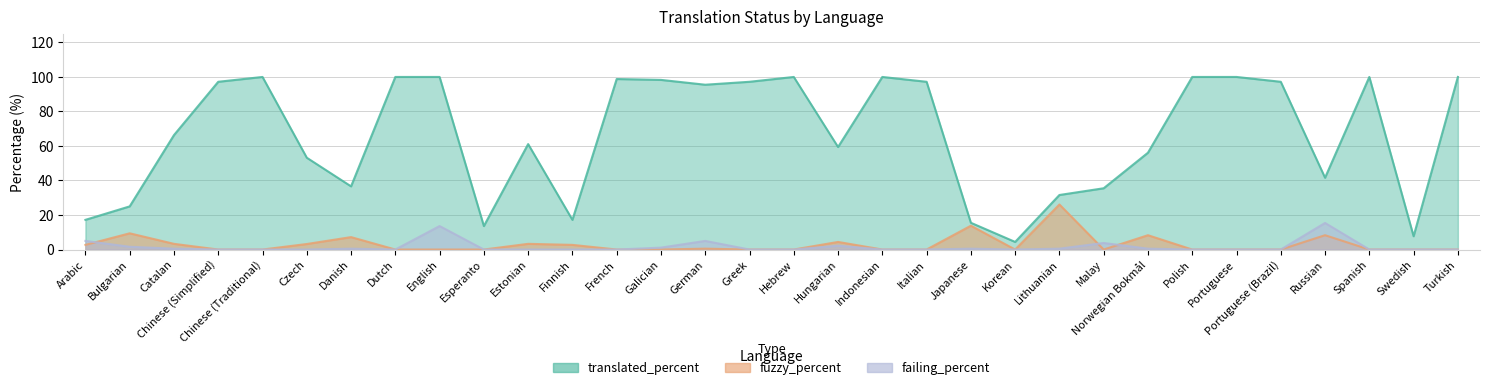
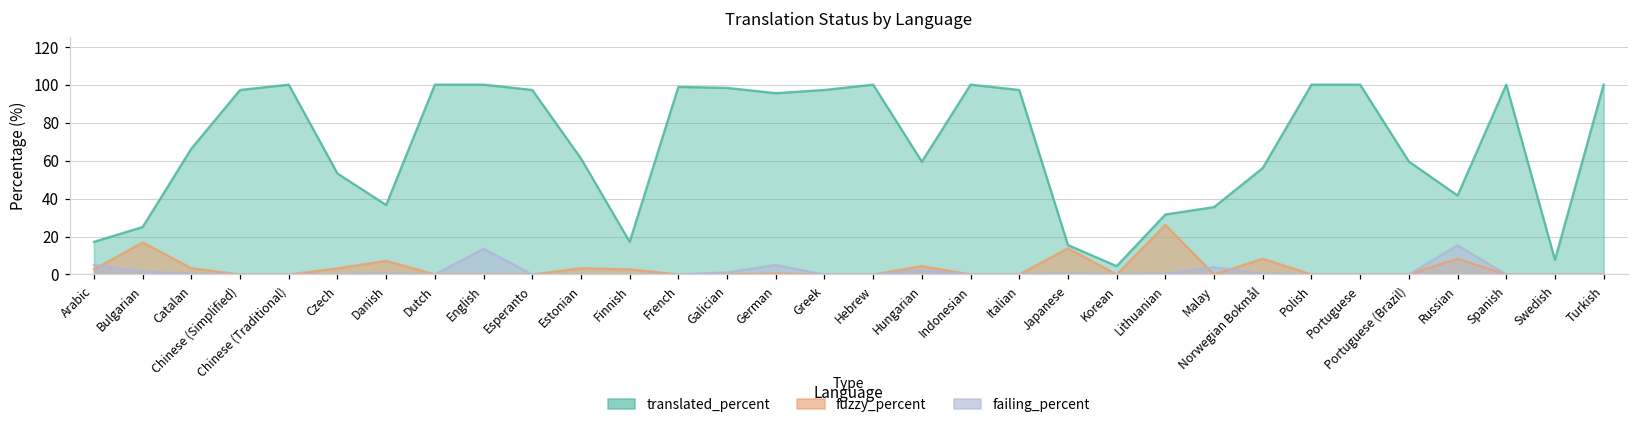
  {
    "translated_percent": {
      "Arabic": 17,
      "Bulgarian": 25,
      "Catalan": 66,
      "Chinese (Simplified)": 97,
      "Chinese (Traditional)": 100,
      "Czech": 53,
      "Danish": 37,
      "Dutch": 100,
      "English": 100,
-     "Esperanto": 14,
+     "Esperanto": 97,
      "Estonian": 61,
      "Finnish": 17,
      "French": 99,
      "Galician": 98,
      "German": 96,
      "Greek": 97,
      "Hebrew": 100,
      "Hungarian": 59,
      "Indonesian": 100,
      "Italian": 97,
      "Japanese": 16,
      "Korean": 4,
      "Lithuanian": 32,
      "Malay": 36,
      "Norwegian Bokmål": 56,
      "Polish": 100,
      "Portuguese": 100,
-     "Portuguese (Brazil)": 97,
+     "Portuguese (Brazil)": 60,
      "Russian": 42,
      "Spanish": 100,
      "Swedish": 8,
      "Turkish": 100
    },
    "fuzzy_percent": {
      "Arabic": 3,
-     "Bulgarian": 9,
+     "Bulgarian": 17,
      "Catalan": 3,
      "Czech": 3,
      "Danish": 7,
      "English": 0,
      "Estonian": 3,
      "Finnish": 3,
      "German": 1,
      "Hungarian": 4,
      "Japanese": 14,
      "Lithuanian": 26,
      "Malay": 0,
      "Norwegian Bokmål": 8,
      "Russian": 8
    },
    "failing_percent": {
      "Arabic": 5,
      "Bulgarian": 2,
      "Catalan": 1,
      "Czech": 0,
      "Danish": 1,
      "English": 14,
      "Estonian": 0,
      "Finnish": 0,
      "German": 5,
      "Hungarian": 2,
      "Japanese": 1,
      "Lithuanian": 1,
      "Malay": 4,
      "Norwegian Bokmål": 1,
      "Russian": 15
    }
  }
